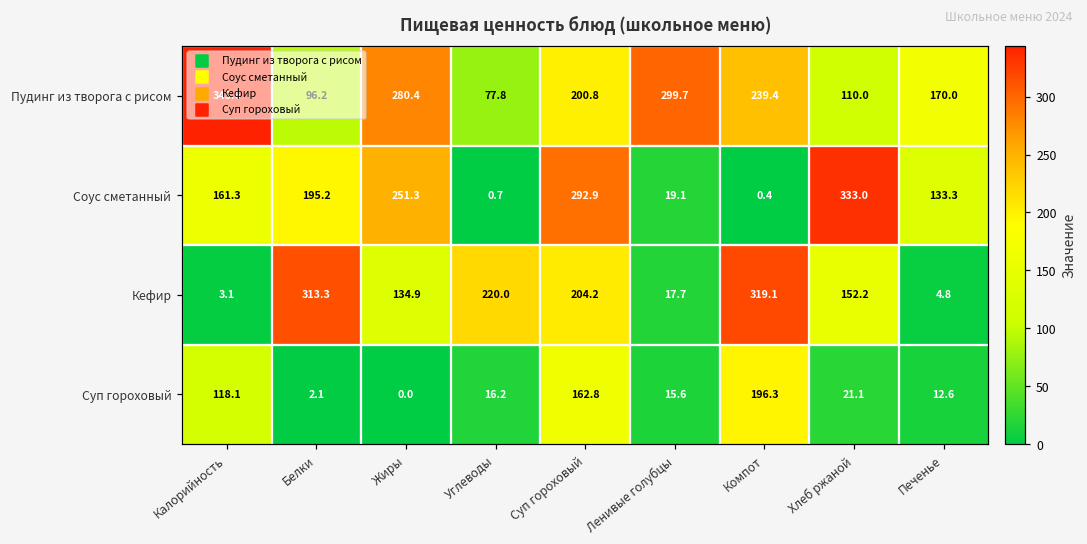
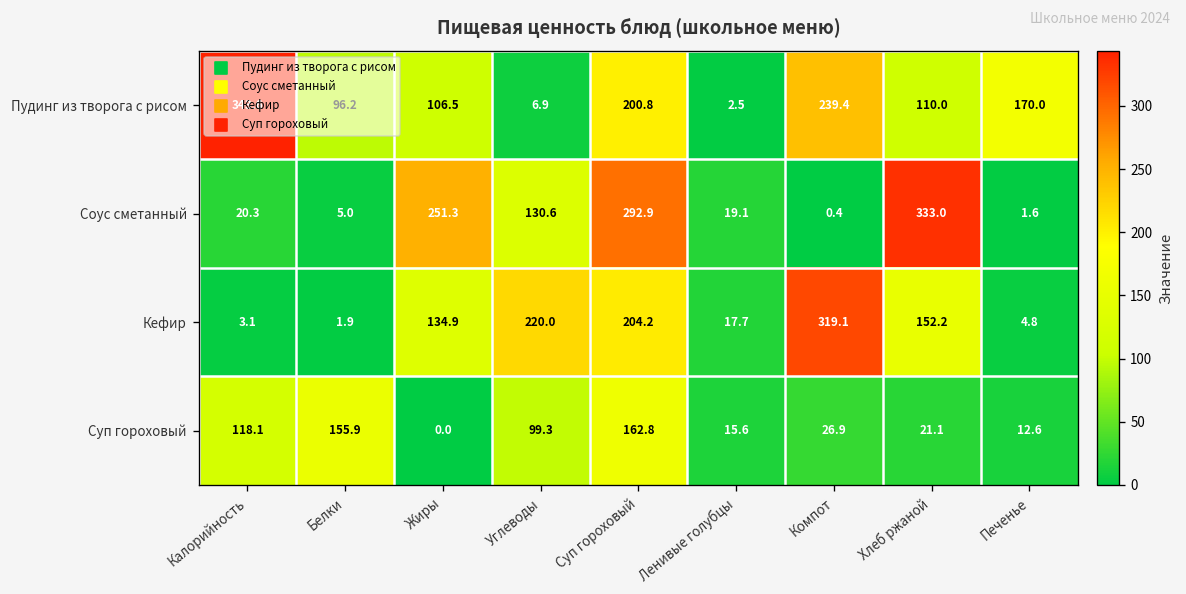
  {
    "Пудинг из творога с рисом": {
-     "Жиры": 280.4,
-     "Углеводы": 77.8,
+     "Жиры": 106.5,
+     "Углеводы": 6.9,
      "Суп гороховый": 200.8,
-     "Ленивые голубцы": 299.7,
+     "Ленивые голубцы": 2.5,
      "Компот": 239.4,
      "Хлеб ржаной": 110.0,
      "Печенье": 170.0
    },
    "Соус сметанный": {
-     "Калорийность": 161.3,
-     "Белки": 195.2,
+     "Калорийность": 20.3,
+     "Белки": 5.0,
      "Жиры": 251.3,
-     "Углеводы": 0.7,
+     "Углеводы": 130.6,
      "Суп гороховый": 292.9,
      "Ленивые голубцы": 19.1,
      "Компот": 0.4,
      "Хлеб ржаной": 333.0,
-     "Печенье": 133.3
+     "Печенье": 1.6
    },
    "Кефир": {
      "Калорийность": 3.1,
-     "Белки": 313.3,
+     "Белки": 1.9,
      "Жиры": 134.9,
      "Углеводы": 220.0,
      "Суп гороховый": 204.2,
      "Ленивые голубцы": 17.7,
      "Компот": 319.1,
      "Хлеб ржаной": 152.2,
      "Печенье": 4.8
    },
    "Суп гороховый": {
      "Калорийность": 118.1,
-     "Белки": 2.1,
+     "Белки": 155.9,
      "Жиры": 0.0,
-     "Углеводы": 16.2,
+     "Углеводы": 99.3,
      "Суп гороховый": 162.8,
      "Ленивые голубцы": 15.6,
-     "Компот": 196.3,
+     "Компот": 26.9,
      "Хлеб ржаной": 21.1,
      "Печенье": 12.6
    }
  }
